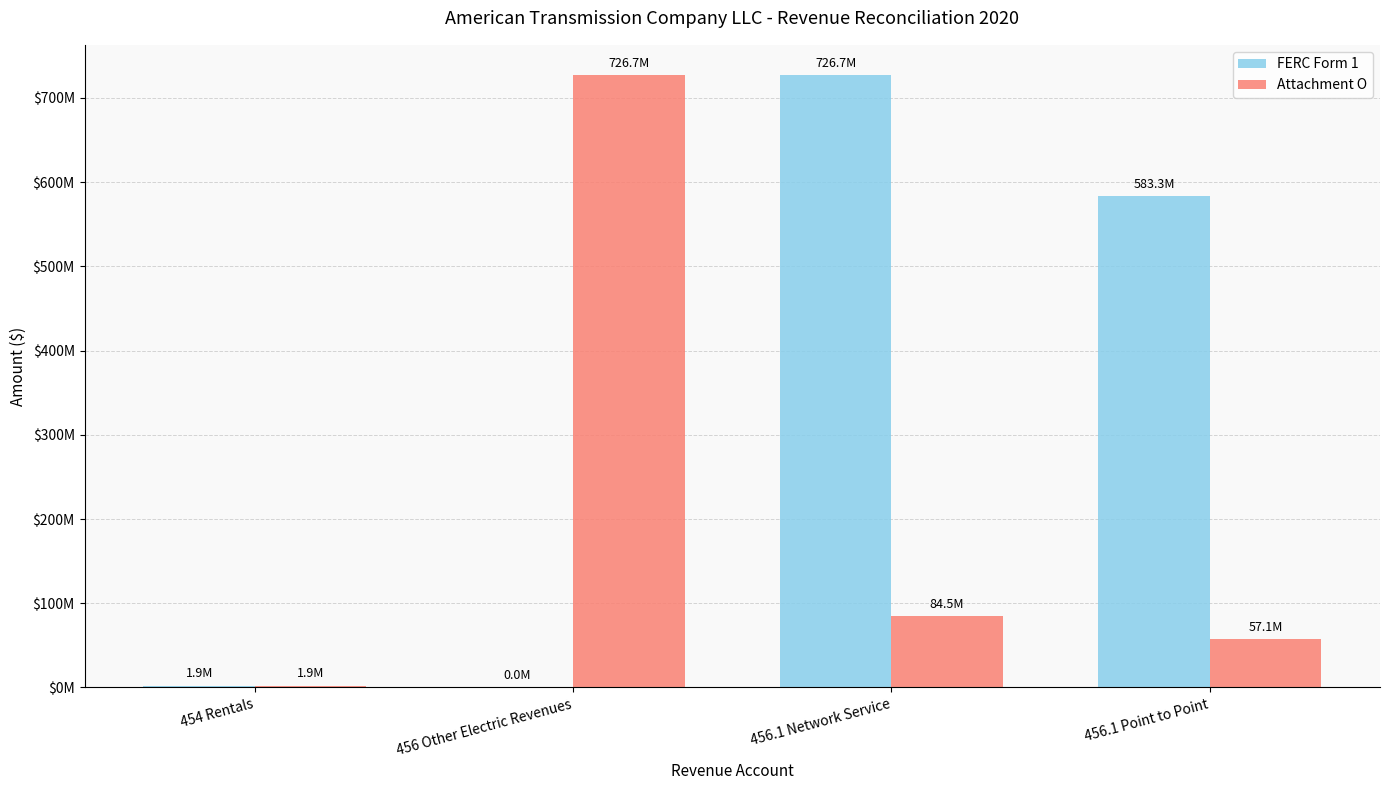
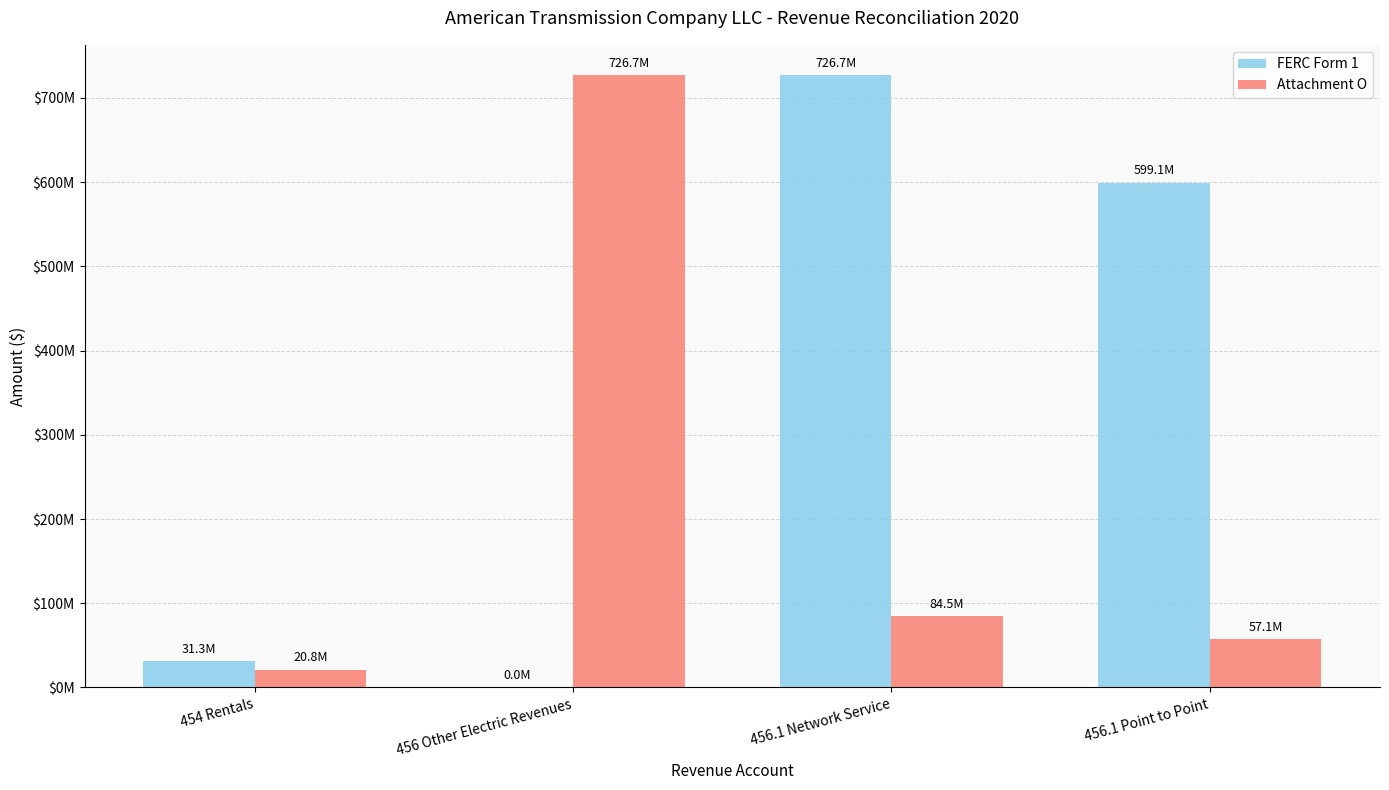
  {
    "FERC Form 1": {
-     "454 Rentals": "1.9M",
+     "454 Rentals": "31.3M",
      "456 Other Electric Revenues": "0.0M",
      "456.1 Network Service": "726.7M",
-     "456.1 Point to Point": "583.3M"
+     "456.1 Point to Point": "599.1M"
    },
    "Attachment O": {
-     "454 Rentals": "1.9M",
+     "454 Rentals": "20.8M",
      "456 Other Electric Revenues": "726.7M",
      "456.1 Network Service": "84.5M",
      "456.1 Point to Point": "57.1M"
    }
  }
